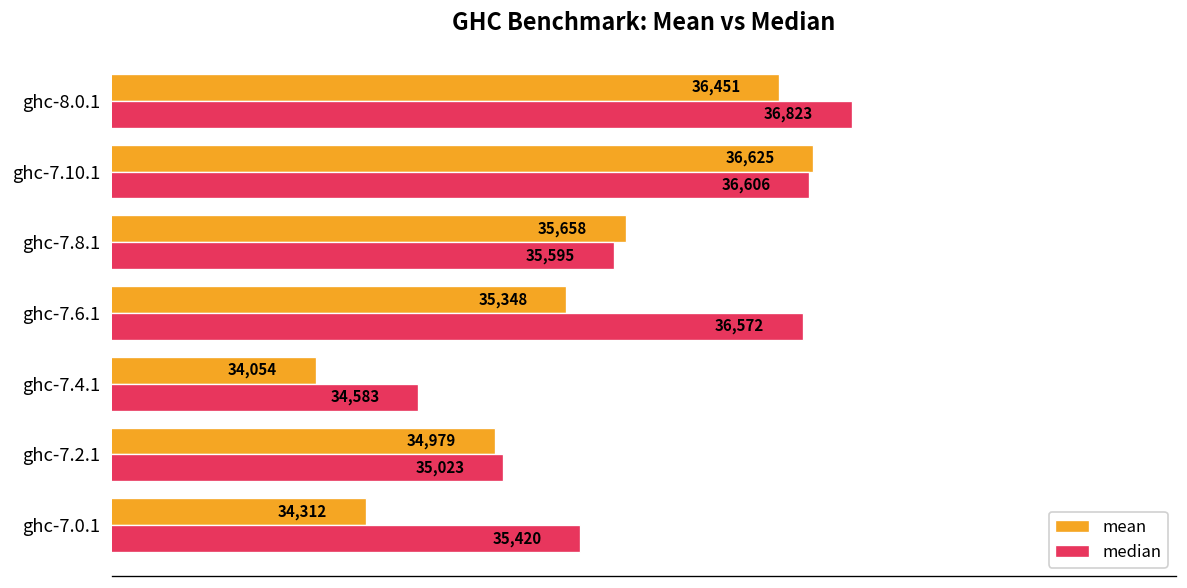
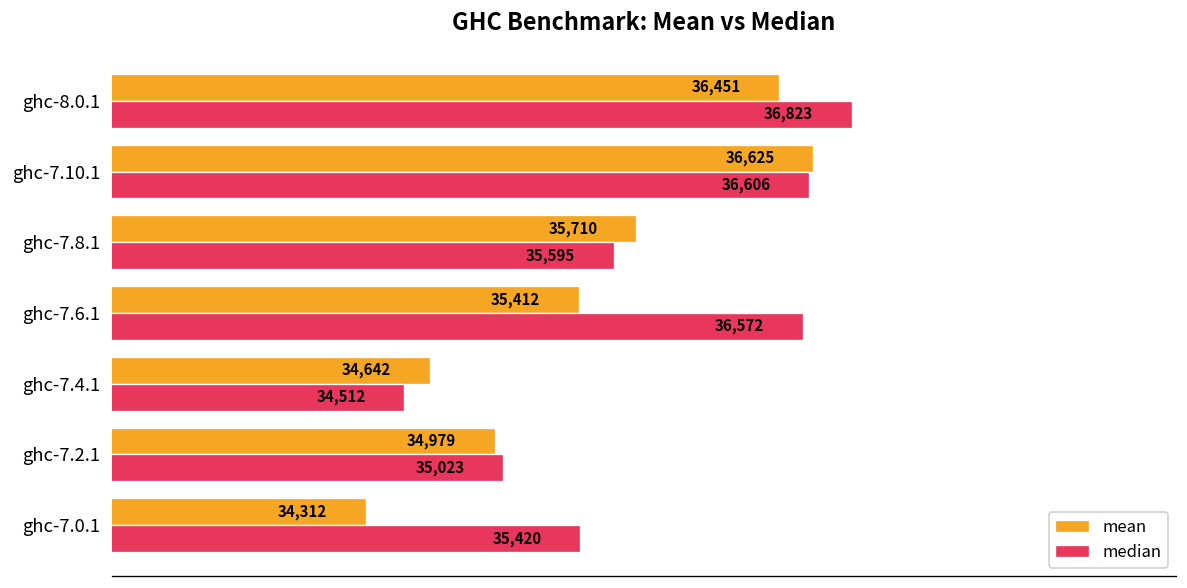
  {
    "mean": {
      "ghc-8.0.1": "36,451",
      "ghc-7.10.1": "36,625",
-     "ghc-7.8.1": "35,658",
-     "ghc-7.6.1": "35,348",
-     "ghc-7.4.1": "34,054",
+     "ghc-7.8.1": "35,710",
+     "ghc-7.6.1": "35,412",
+     "ghc-7.4.1": "34,642",
      "ghc-7.2.1": "34,979",
      "ghc-7.0.1": "34,312"
    },
    "median": {
      "ghc-8.0.1": "36,823",
      "ghc-7.10.1": "36,606",
      "ghc-7.8.1": "35,595",
      "ghc-7.6.1": "36,572",
-     "ghc-7.4.1": "34,583",
+     "ghc-7.4.1": "34,512",
      "ghc-7.2.1": "35,023",
      "ghc-7.0.1": "35,420"
    }
  }
